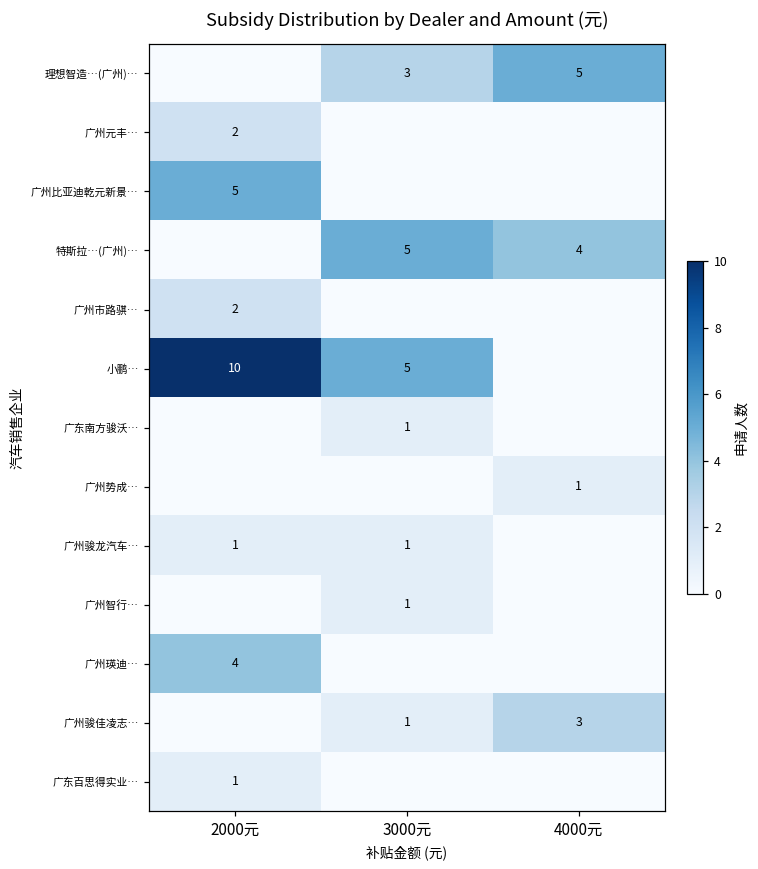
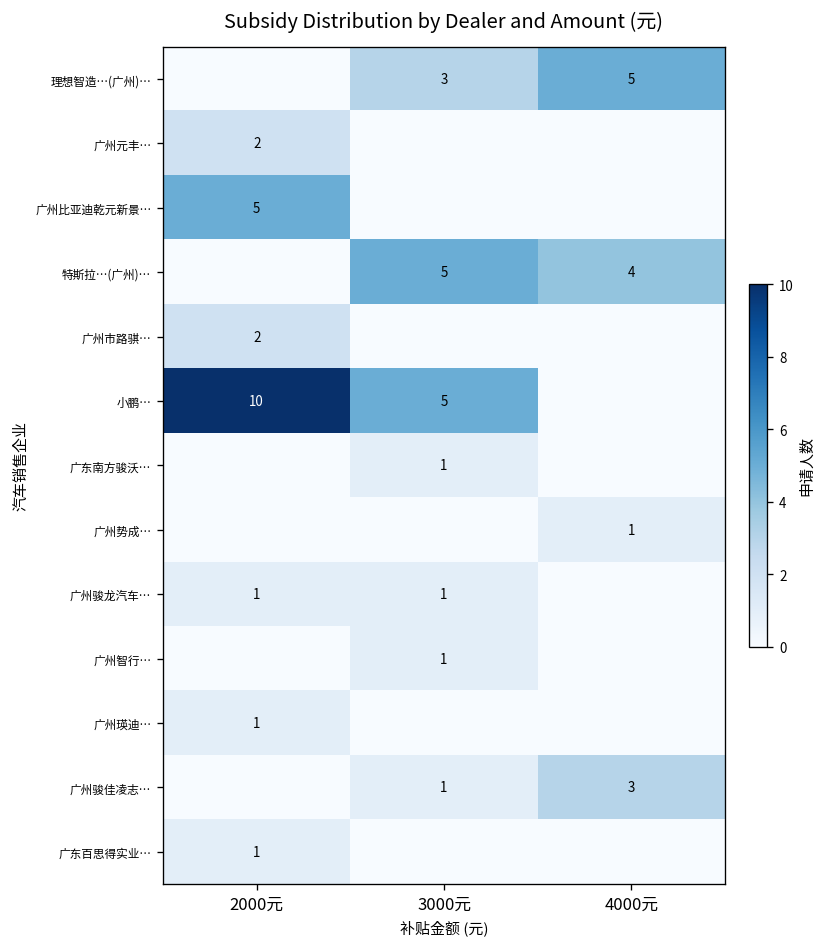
  {
    "理想智造…(广州)…": {
      "3000元": 3,
      "4000元": 5
    },
    "广州元丰…": {
      "2000元": 2
    },
    "广州比亚迪乾元新景…": {
      "2000元": 5
    },
    "特斯拉…(广州)…": {
      "3000元": 5,
      "4000元": 4
    },
    "广州市路骐…": {
      "2000元": 2
    },
    "小鹏…": {
      "2000元": 10,
      "3000元": 5
    },
    "广东南方骏沃…": {
      "3000元": 1
    },
    "广州势成…": {
      "4000元": 1
    },
    "广州骏龙汽车…": {
      "2000元": 1,
      "3000元": 1
    },
    "广州智行…": {
      "3000元": 1
    },
    "广州瑛迪…": {
-     "2000元": 4
+     "2000元": 1
    },
    "广州骏佳凌志…": {
      "3000元": 1,
      "4000元": 3
    },
    "广东百思得实业…": {
      "2000元": 1
    }
  }
